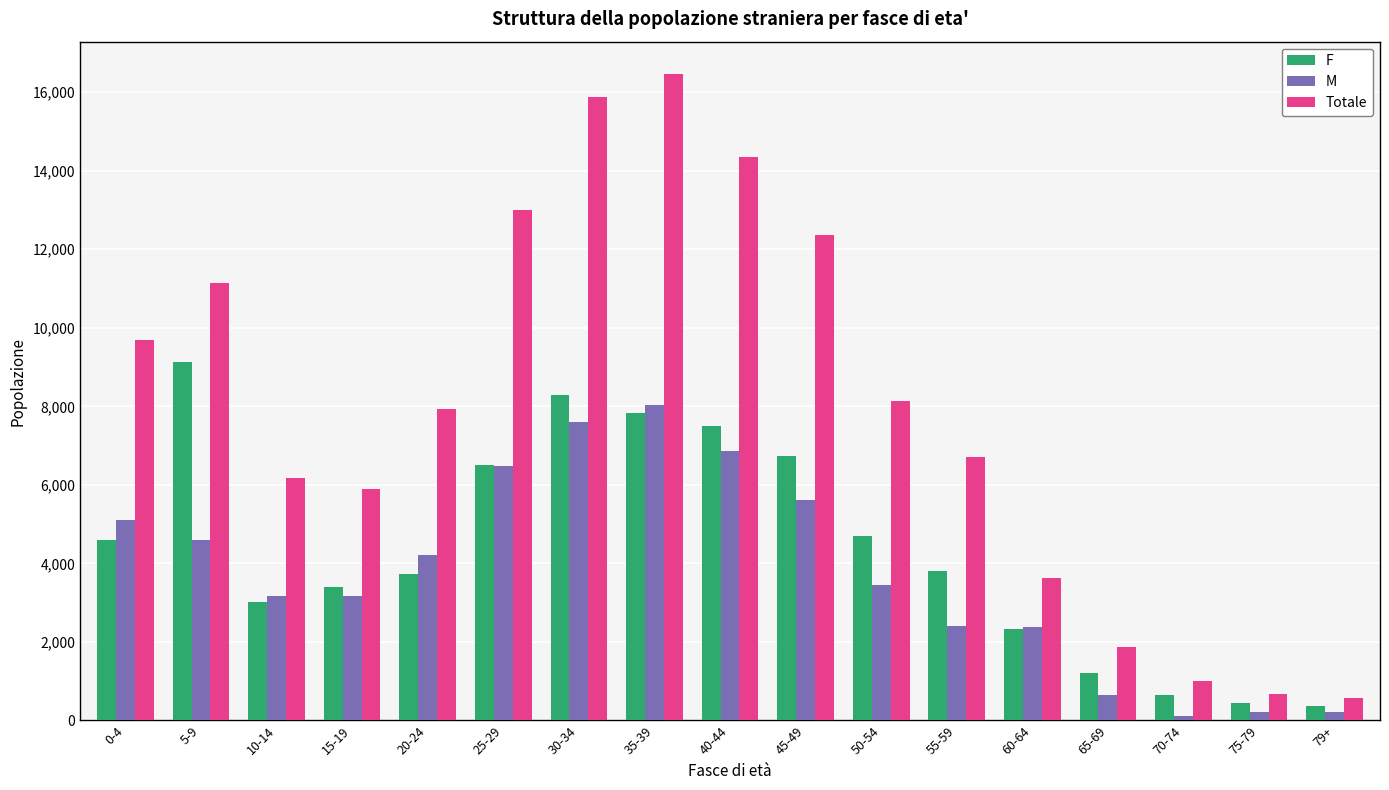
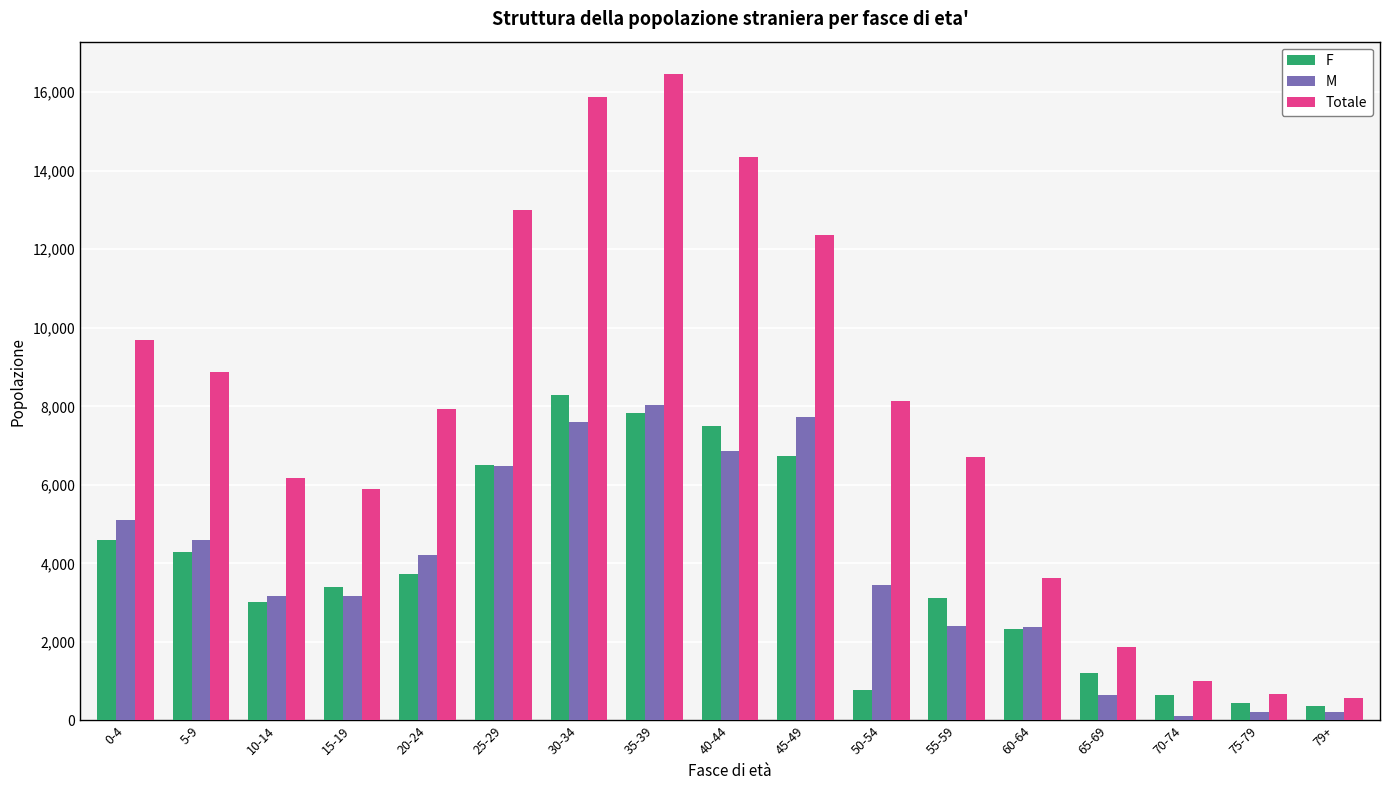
  {
    "F": {
      "0-4": "4,600",
-     "5-9": "9,100",
+     "5-9": "4,300",
      "10-14": "3,000",
      "15-19": "3,400",
      "20-24": "3,700",
      "25-29": "6,500",
      "30-34": "8,300",
      "35-39": "7,800",
      "40-44": "7,500",
      "45-49": "6,700",
-     "50-54": "4,700",
-     "55-59": "3,800",
+     "50-54": "800",
+     "55-59": "3,100",
      "60-64": "2,300",
      "65-69": "1,200",
      "70-74": "600",
      "75-79": "400",
      "79+": "400"
    },
    "M": {
      "0-4": "5,100",
      "5-9": "4,600",
      "10-14": "3,200",
      "15-19": "3,200",
      "20-24": "4,200",
      "25-29": "6,500",
      "30-34": "7,600",
      "35-39": "8,000",
      "40-44": "6,900",
-     "45-49": "5,600",
+     "45-49": "7,700",
      "50-54": "3,400",
      "55-59": "2,400",
      "60-64": "2,400",
      "65-69": "600",
      "70-74": "100",
      "75-79": "200",
      "79+": "200"
    },
    "Totale": {
      "0-4": "9,700",
-     "5-9": "11,100",
+     "5-9": "8,900",
      "10-14": "6,200",
      "15-19": "5,900",
      "20-24": "7,900",
      "25-29": "13,000",
      "30-34": "15,900",
      "35-39": "16,500",
      "40-44": "14,300",
      "45-49": "12,400",
      "50-54": "8,100",
      "55-59": "6,700",
      "60-64": "3,600",
      "65-69": "1,900",
      "70-74": "1,000",
      "75-79": "700",
      "79+": "600"
    }
  }
